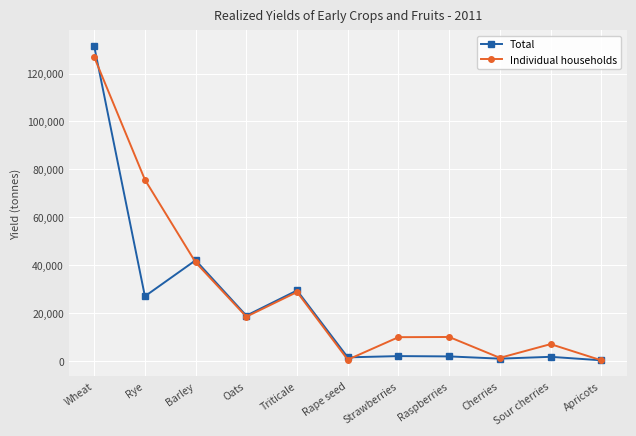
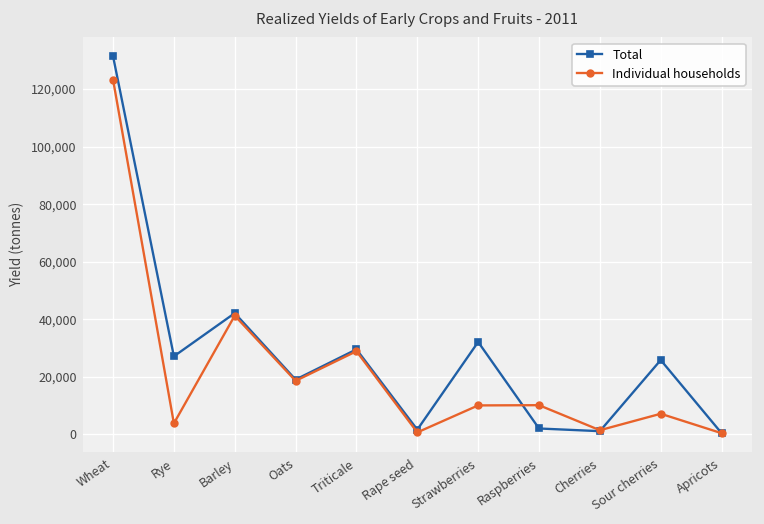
  {
    "Total": {
      "Wheat": "131,000",
      "Rye": "27,000",
-     "Strawberries": "2,000",
+     "Strawberries": "32,000",
      "Raspberries": "2,000",
-     "Sour cherries": "2,000"
+     "Sour cherries": "26,000"
    },
    "Individual households": {
-     "Wheat": "127,000",
-     "Rye": "76,000",
+     "Wheat": "123,000",
+     "Rye": "4,000",
      "Strawberries": "10,000",
      "Raspberries": "10,000",
      "Sour cherries": "7,000"
    }
  }
